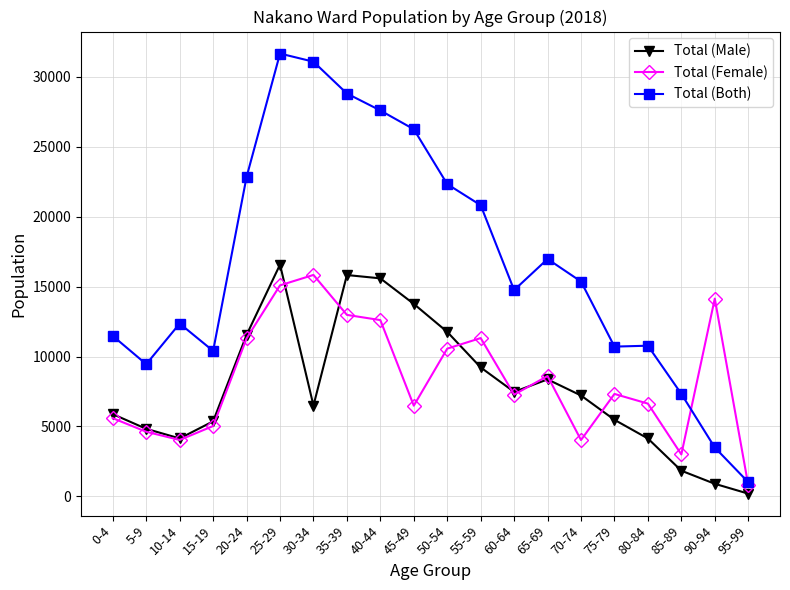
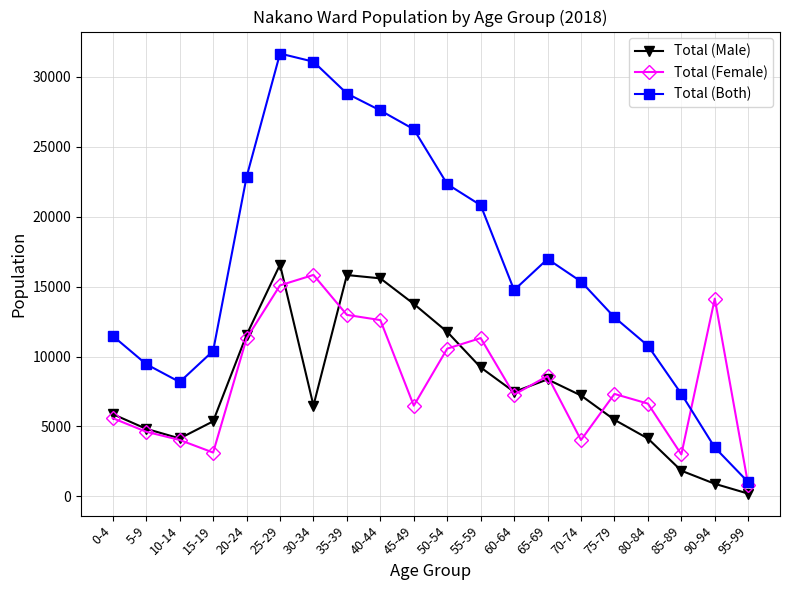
  {
    "Total (Male)": {
      "0-4": 5900,
      "5-9": 4800,
      "15-19": 5400,
      "20-24": 11600,
      "25-29": 16600,
      "30-34": 6500,
      "35-39": 15800,
      "40-44": 15600,
      "45-49": 13800,
      "50-54": 11800,
      "55-59": 9200,
      "60-64": 7500,
      "65-69": 8400,
      "70-74": 7200,
      "75-79": 5500,
      "80-84": 4100,
      "85-89": 1800,
      "90-94": 900,
      "95-99": 200
    },
    "Total (Female)": {
      "0-4": 5600,
      "5-9": 4600,
-     "15-19": 5000,
+     "15-19": 3100,
      "20-24": 11300,
      "25-29": 15100,
      "30-34": 15800,
      "35-39": 13000,
      "40-44": 12600,
      "45-49": 6500,
      "50-54": 10600,
      "55-59": 11300,
      "60-64": 7300,
      "65-69": 8600,
      "70-74": 4000,
      "75-79": 7300,
      "80-84": 6600,
      "85-89": 3000,
      "90-94": 14100,
      "95-99": 800
    },
    "Total (Both)": {
      "0-4": 11500,
      "5-9": 9500,
-     "10-14": 12400,
+     "10-14": 8200,
      "15-19": 10400,
      "20-24": 22800,
      "25-29": 31700,
      "30-34": 31100,
      "35-39": 28800,
      "40-44": 27600,
      "45-49": 26300,
      "50-54": 22300,
      "55-59": 20800,
      "60-64": 14800,
      "65-69": 17000,
      "70-74": 15400,
-     "75-79": 10700,
+     "75-79": 12800,
      "80-84": 10800,
      "85-89": 7300,
      "90-94": 3500,
      "95-99": 1000
    }
  }
